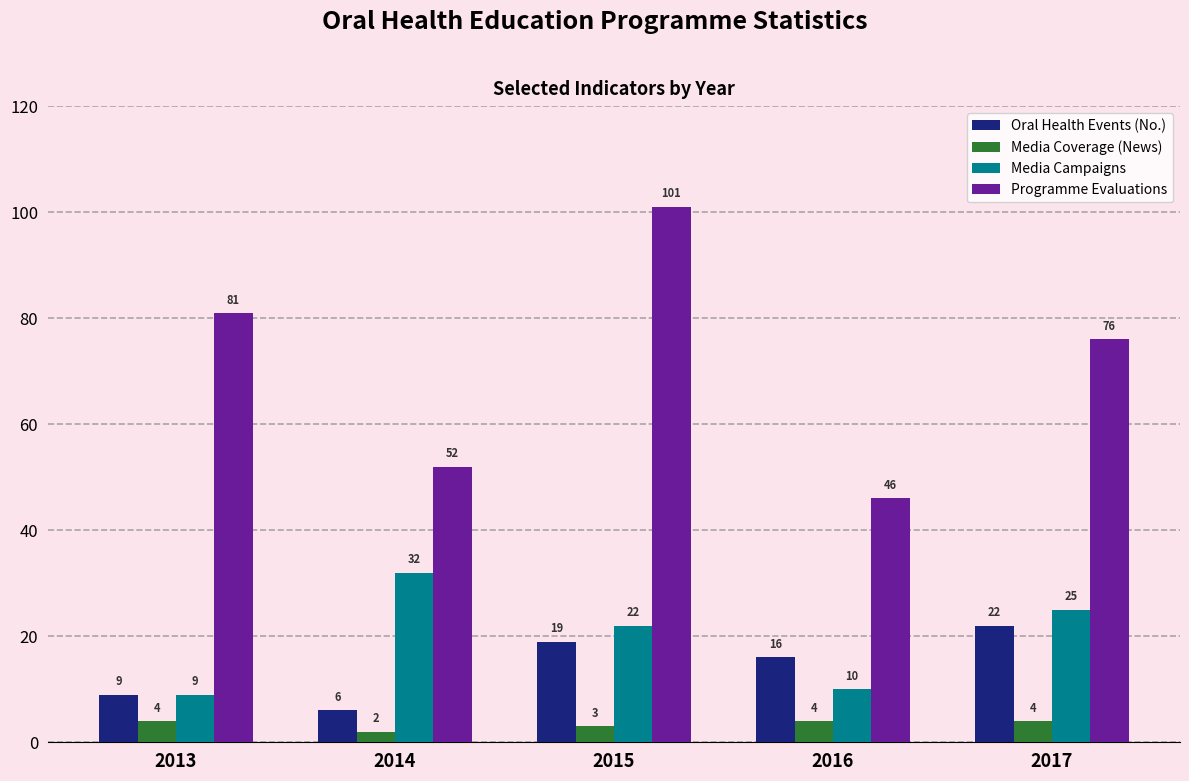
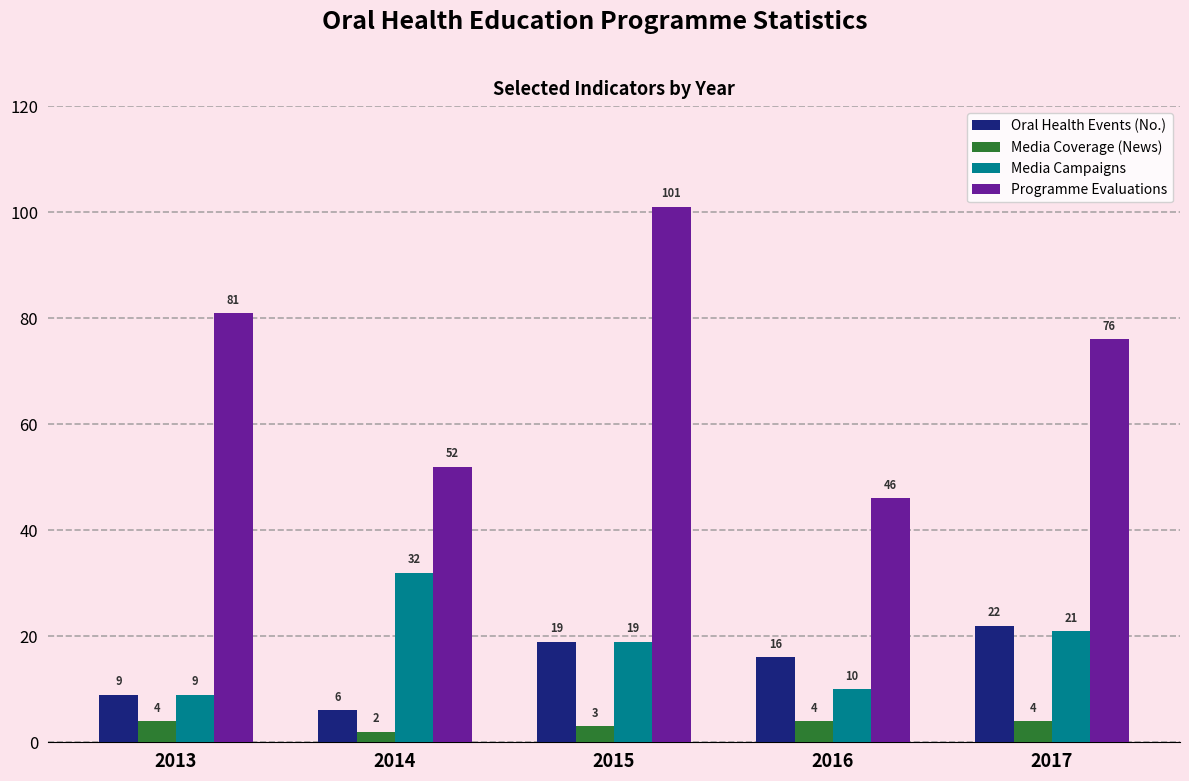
  {
    "Oral Health Events (No.)": {
      "2013": 9,
      "2014": 6,
      "2015": 19,
      "2016": 16,
      "2017": 22
    },
    "Media Coverage (News)": {
      "2013": 4,
      "2014": 2,
      "2015": 3,
      "2016": 4,
      "2017": 4
    },
    "Media Campaigns": {
      "2013": 9,
      "2014": 32,
-     "2015": 22,
+     "2015": 19,
      "2016": 10,
-     "2017": 25
+     "2017": 21
    },
    "Programme Evaluations": {
      "2013": 81,
      "2014": 52,
      "2015": 101,
      "2016": 46,
      "2017": 76
    }
  }
